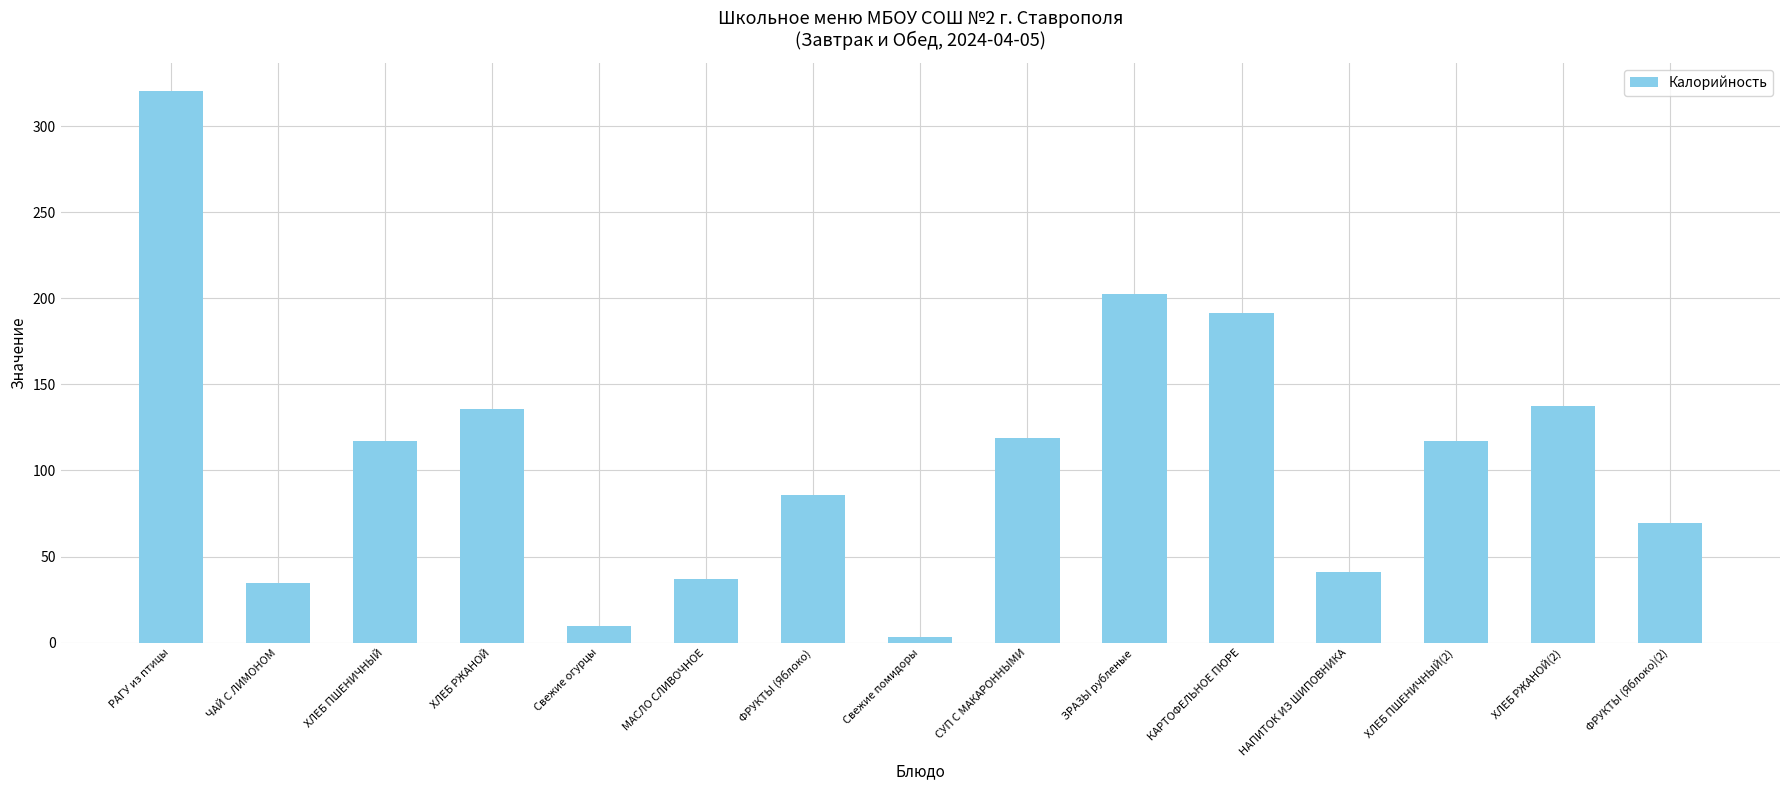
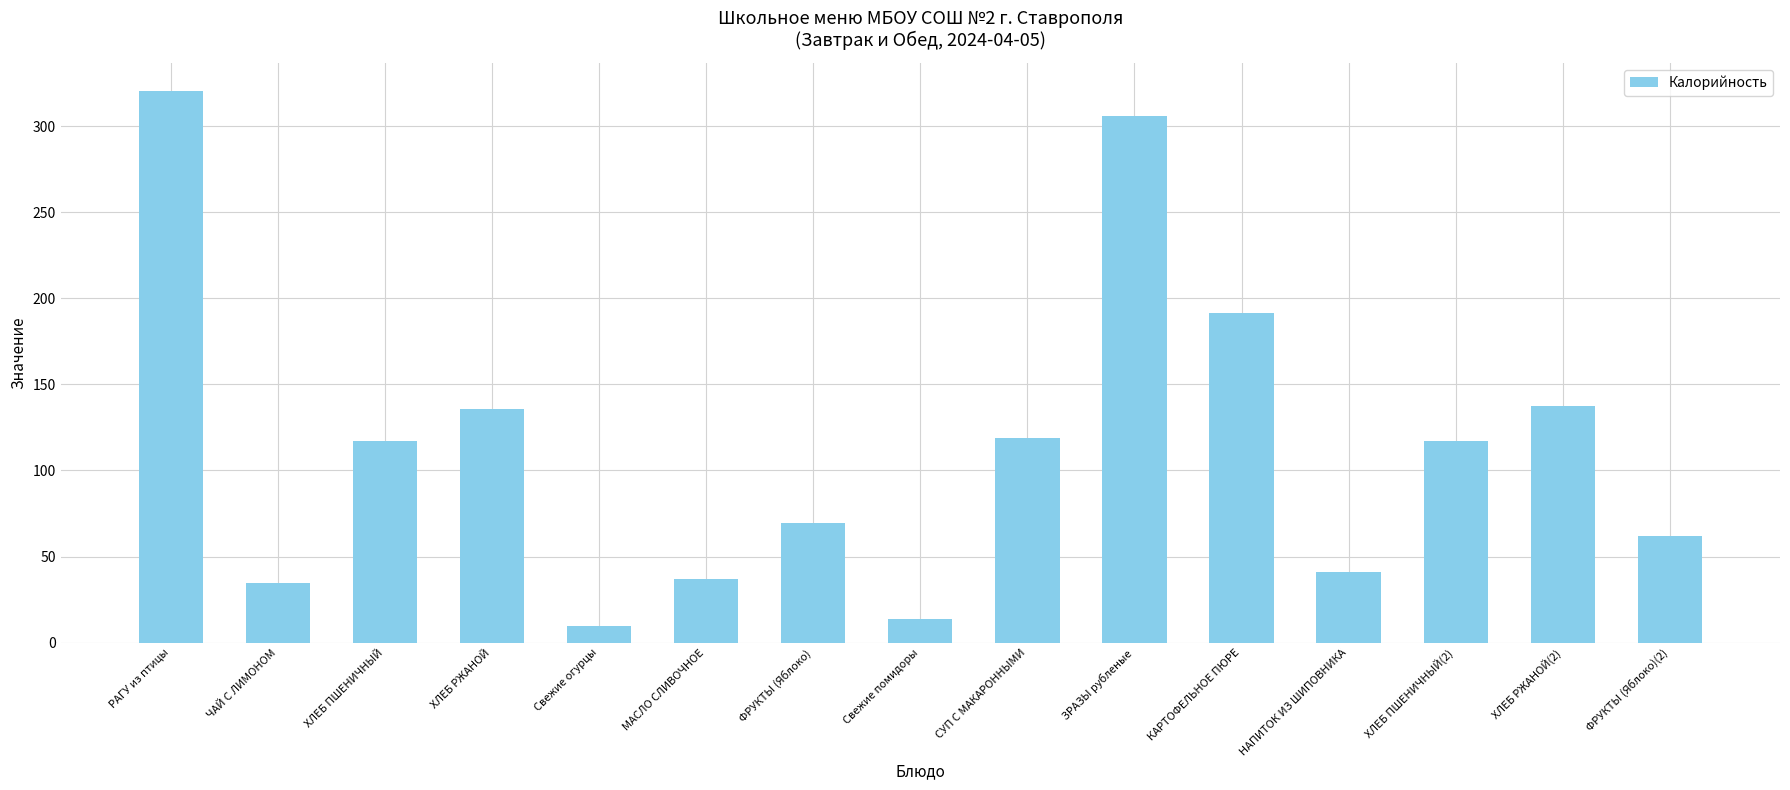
  {
    "РАГУ из птицы": 321,
    "ЧАЙ С ЛИМОНОМ": 35,
    "ХЛЕБ ПШЕНИЧНЫЙ": 117,
    "ХЛЕБ РЖАНОЙ": 135,
    "Свежие огурцы": 10,
    "МАСЛО СЛИВОЧНОЕ": 37,
-   "ФРУКТЫ (Яблоко)": 86,
-   "Свежие помидоры": 4,
+   "ФРУКТЫ (Яблоко)": 70,
+   "Свежие помидоры": 14,
    "СУП С МАКАРОННЫМИ": 119,
-   "ЗРАЗЫ рубленые": 203,
+   "ЗРАЗЫ рубленые": 306,
    "КАРТОФЕЛЬНОЕ ПЮРЕ": 191,
    "НАПИТОК ИЗ ШИПОВНИКА": 41,
    "ХЛЕБ ПШЕНИЧНЫЙ(2)": 117,
    "ХЛЕБ РЖАНОЙ(2)": 137,
-   "ФРУКТЫ (Яблоко)(2)": 70
+   "ФРУКТЫ (Яблоко)(2)": 62
  }
